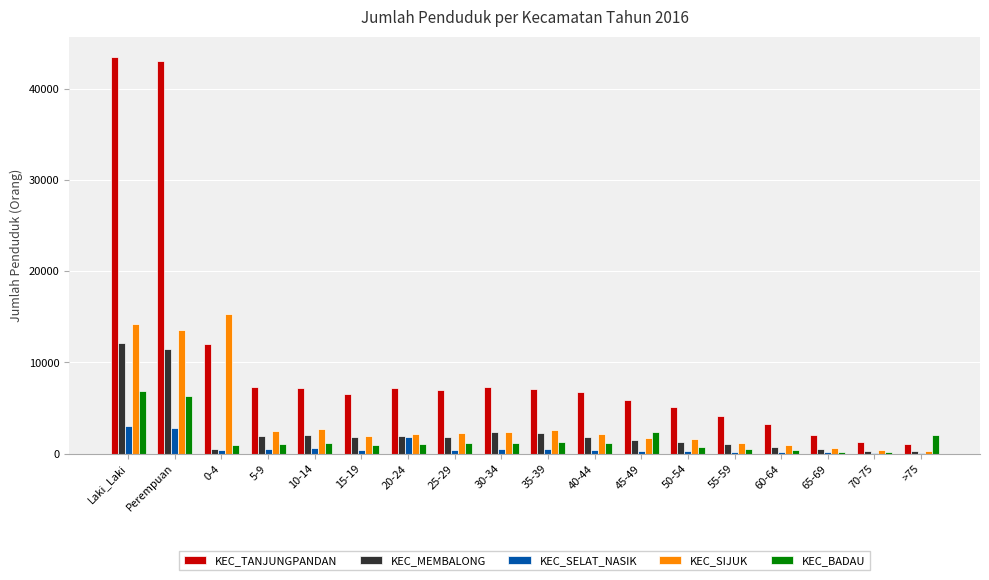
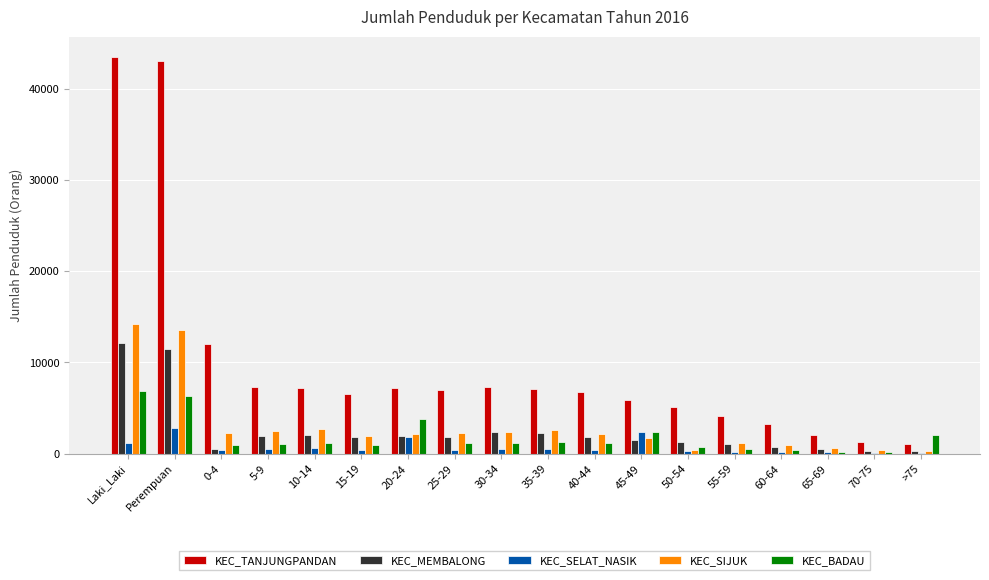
  {
    "KEC_TANJUNGPANDAN": {
      "Laki_Laki": 43000,
      "Perempuan": 43000,
      "0-4": 12000,
      "5-9": 7000,
      "10-14": 7000,
      "15-19": 7000,
      "20-24": 7000,
      "25-29": 7000,
      "30-34": 7000,
      "35-39": 7000,
      "40-44": 7000,
      "45-49": 6000,
      "50-54": 5000,
      "55-59": 4000,
      "60-64": 3000,
      "65-69": 2000,
      "70-75": 1000,
      ">75": 1000
    },
    "KEC_MEMBALONG": {
      "Laki_Laki": 12000,
      "Perempuan": 11000,
      "0-4": 1000,
      "5-9": 2000,
      "10-14": 2000,
      "15-19": 2000,
      "20-24": 2000,
      "25-29": 2000,
      "30-34": 2000,
      "35-39": 2000,
      "40-44": 2000,
      "45-49": 2000,
      "50-54": 1000,
      "55-59": 1000,
      "60-64": 1000,
      "65-69": 1000,
      "70-75": 0,
      ">75": 0
    },
    "KEC_SELAT_NASIK": {
-     "Laki_Laki": 3000,
+     "Laki_Laki": 1000,
      "Perempuan": 3000,
      "0-4": 0,
      "5-9": 0,
      "10-14": 1000,
      "15-19": 0,
      "20-24": 2000,
      "25-29": 0,
      "30-34": 1000,
      "35-39": 1000,
      "40-44": 0,
-     "45-49": 0,
+     "45-49": 2000,
      "50-54": 0
    },
    "KEC_SIJUK": {
      "Laki_Laki": 14000,
      "Perempuan": 14000,
-     "0-4": 15000,
+     "0-4": 2000,
      "5-9": 3000,
      "10-14": 3000,
      "15-19": 2000,
      "20-24": 2000,
      "25-29": 2000,
      "30-34": 2000,
      "35-39": 3000,
      "40-44": 2000,
      "45-49": 2000,
-     "50-54": 2000,
+     "50-54": 0,
      "55-59": 1000,
      "60-64": 1000,
      "65-69": 1000,
      "70-75": 0,
      ">75": 0
    },
    "KEC_BADAU": {
      "Laki_Laki": 7000,
      "Perempuan": 6000,
      "0-4": 1000,
      "5-9": 1000,
      "10-14": 1000,
      "15-19": 1000,
-     "20-24": 1000,
+     "20-24": 4000,
      "25-29": 1000,
      "30-34": 1000,
      "35-39": 1000,
      "40-44": 1000,
      "45-49": 2000,
      "50-54": 1000,
      "55-59": 1000,
      "60-64": 0,
      ">75": 2000
    }
  }
